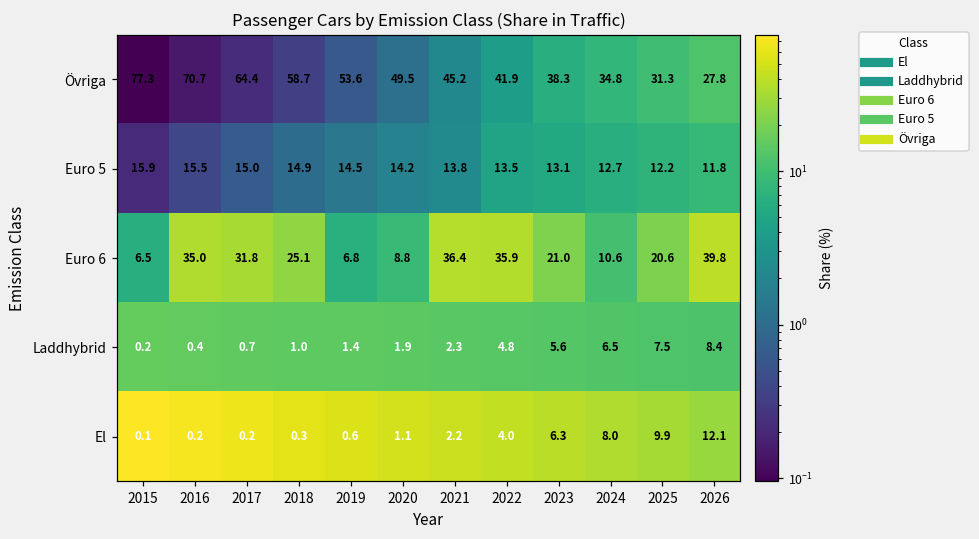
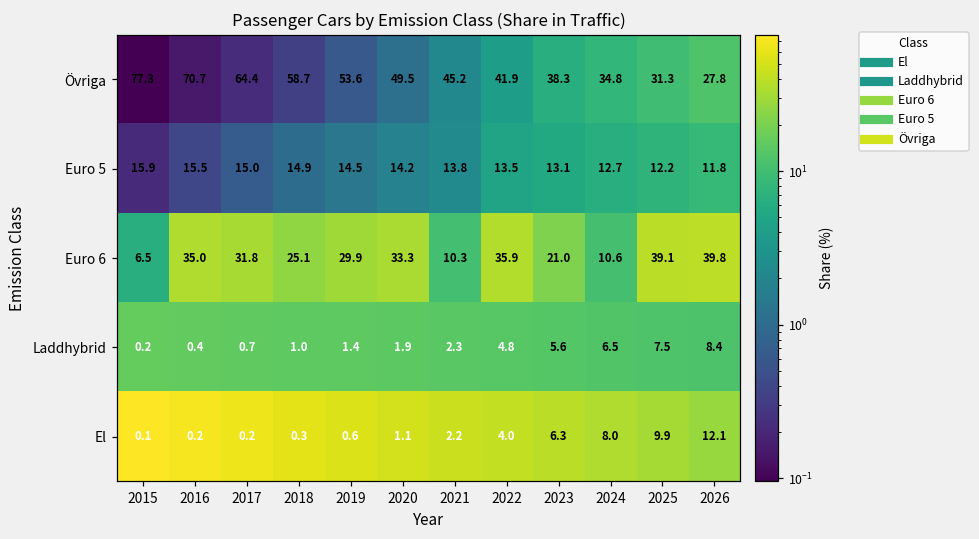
  {
    "Övriga": {
      "2015": 77.3,
      "2016": 70.7,
      "2017": 64.4,
      "2018": 58.7,
      "2019": 53.6,
      "2020": 49.5,
      "2021": 45.2,
      "2022": 41.9,
      "2023": 38.3,
      "2024": 34.8,
      "2025": 31.3,
      "2026": 27.8
    },
    "Euro 5": {
      "2015": 15.9,
      "2016": 15.5,
      "2017": 15.0,
      "2018": 14.9,
      "2019": 14.5,
      "2020": 14.2,
      "2021": 13.8,
      "2022": 13.5,
      "2023": 13.1,
      "2024": 12.7,
      "2025": 12.2,
      "2026": 11.8
    },
    "Euro 6": {
      "2015": 6.5,
      "2016": 35.0,
      "2017": 31.8,
      "2018": 25.1,
-     "2019": 6.8,
-     "2020": 8.8,
-     "2021": 36.4,
+     "2019": 29.9,
+     "2020": 33.3,
+     "2021": 10.3,
      "2022": 35.9,
      "2023": 21.0,
      "2024": 10.6,
-     "2025": 20.6,
+     "2025": 39.1,
      "2026": 39.8
    },
    "Laddhybrid": {
      "2015": 0.2,
      "2016": 0.4,
      "2017": 0.7,
      "2018": 1.0,
      "2019": 1.4,
      "2020": 1.9,
      "2021": 2.3,
      "2022": 4.8,
      "2023": 5.6,
      "2024": 6.5,
      "2025": 7.5,
      "2026": 8.4
    },
    "El": {
      "2015": 0.1,
      "2016": 0.2,
      "2017": 0.2,
      "2018": 0.3,
      "2019": 0.6,
      "2020": 1.1,
      "2021": 2.2,
      "2022": 4.0,
      "2023": 6.3,
      "2024": 8.0,
      "2025": 9.9,
      "2026": 12.1
    }
  }
